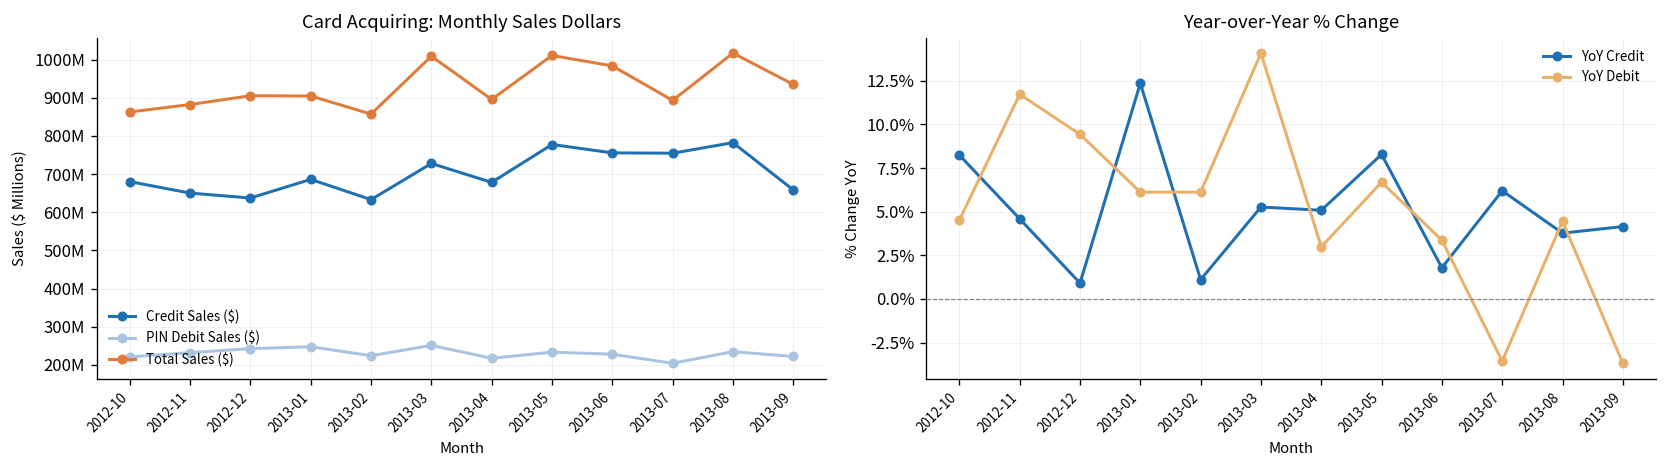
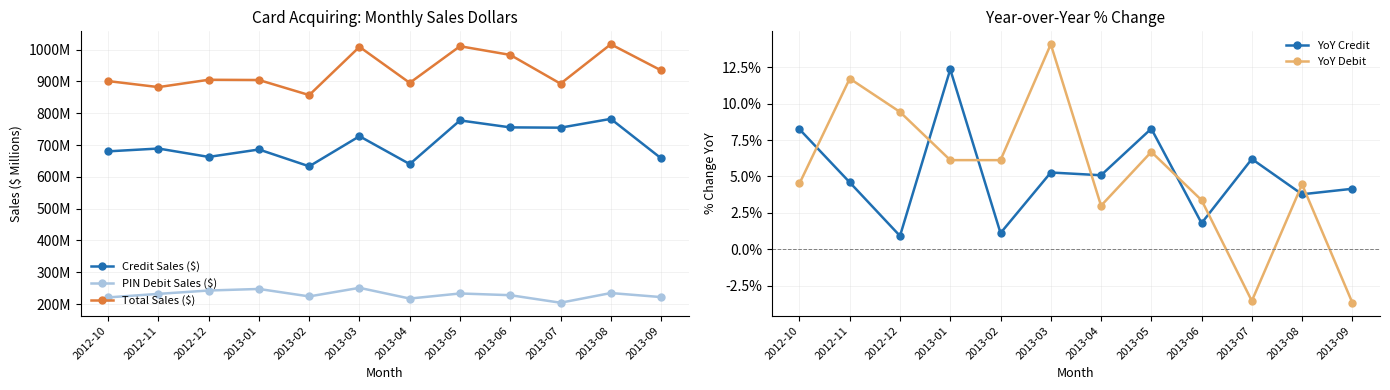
  {
    "Card Acquiring: Monthly Sales Dollars": {
      "Credit Sales ($)": {
        "2012-10": "680000000",
-       "2012-11": "650000000",
-       "2012-12": "640000000",
+       "2012-11": "690000000",
+       "2012-12": "660000000",
        "2013-01": "690000000",
        "2013-02": "630000000",
        "2013-03": "730000000",
-       "2013-04": "680000000",
+       "2013-04": "640000000",
        "2013-05": "780000000",
        "2013-06": "760000000",
        "2013-07": "750000000",
        "2013-08": "780000000",
        "2013-09": "660000000"
      },
      "PIN Debit Sales ($)": {
        "2012-10": "220000000",
        "2012-11": "230000000",
        "2012-12": "240000000",
        "2013-01": "250000000",
        "2013-02": "220000000",
        "2013-03": "250000000",
        "2013-04": "220000000",
        "2013-05": "230000000",
        "2013-06": "230000000",
        "2013-07": "200000000",
        "2013-08": "230000000",
        "2013-09": "220000000"
      },
      "Total Sales ($)": {
-       "2012-10": "860000000",
+       "2012-10": "900000000",
        "2012-11": "880000000",
        "2012-12": "910000000",
        "2013-01": "900000000",
        "2013-02": "860000000",
        "2013-03": "1010000000",
        "2013-04": "900000000",
        "2013-05": "1010000000",
        "2013-06": "980000000",
        "2013-07": "890000000",
        "2013-08": "1020000000",
        "2013-09": "930000000"
      }
    },
    "Year-over-Year % Change": {
      "YoY Credit": {
        "2012-10": "8.2%",
        "2012-11": "4.6%",
        "2012-12": "0.9%",
        "2013-01": "12.4%",
        "2013-02": "1.1%",
        "2013-03": "5.3%",
        "2013-04": "5.1%",
        "2013-05": "8.3%",
        "2013-06": "1.8%",
        "2013-07": "6.2%",
        "2013-08": "3.8%",
        "2013-09": "4.2%"
      },
      "YoY Debit": {
        "2012-10": "4.5%",
        "2012-11": "11.7%",
        "2012-12": "9.4%",
        "2013-01": "6.1%",
        "2013-02": "6.1%",
        "2013-03": "14.1%",
        "2013-04": "3.0%",
        "2013-05": "6.7%",
        "2013-06": "3.4%",
        "2013-07": "-3.6%",
        "2013-08": "4.5%",
        "2013-09": "-3.7%"
      }
    }
  }
